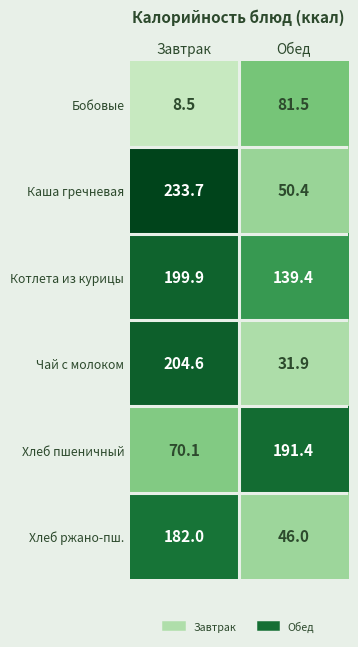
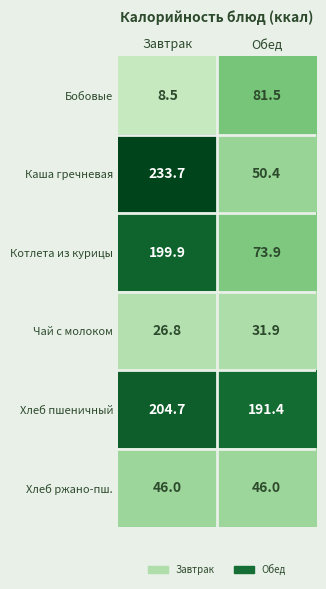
  {
    "Бобовые": {
      "Завтрак": 8.5,
      "Обед": 81.5
    },
    "Каша гречневая": {
      "Завтрак": 233.7,
      "Обед": 50.4
    },
    "Котлета из курицы": {
      "Завтрак": 199.9,
-     "Обед": 139.4
+     "Обед": 73.9
    },
    "Чай с молоком": {
-     "Завтрак": 204.6,
+     "Завтрак": 26.8,
      "Обед": 31.9
    },
    "Хлеб пшеничный": {
-     "Завтрак": 70.1,
+     "Завтрак": 204.7,
      "Обед": 191.4
    },
    "Хлеб ржано-пш.": {
-     "Завтрак": 182.0,
+     "Завтрак": 46.0,
      "Обед": 46.0
    }
  }
